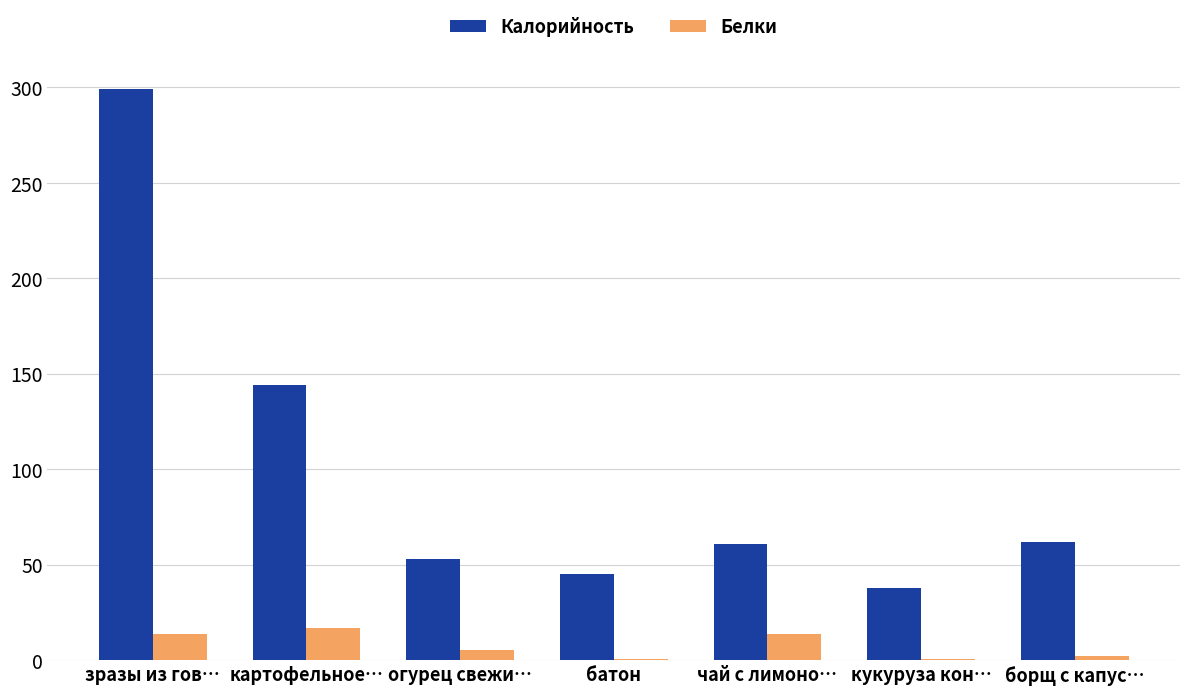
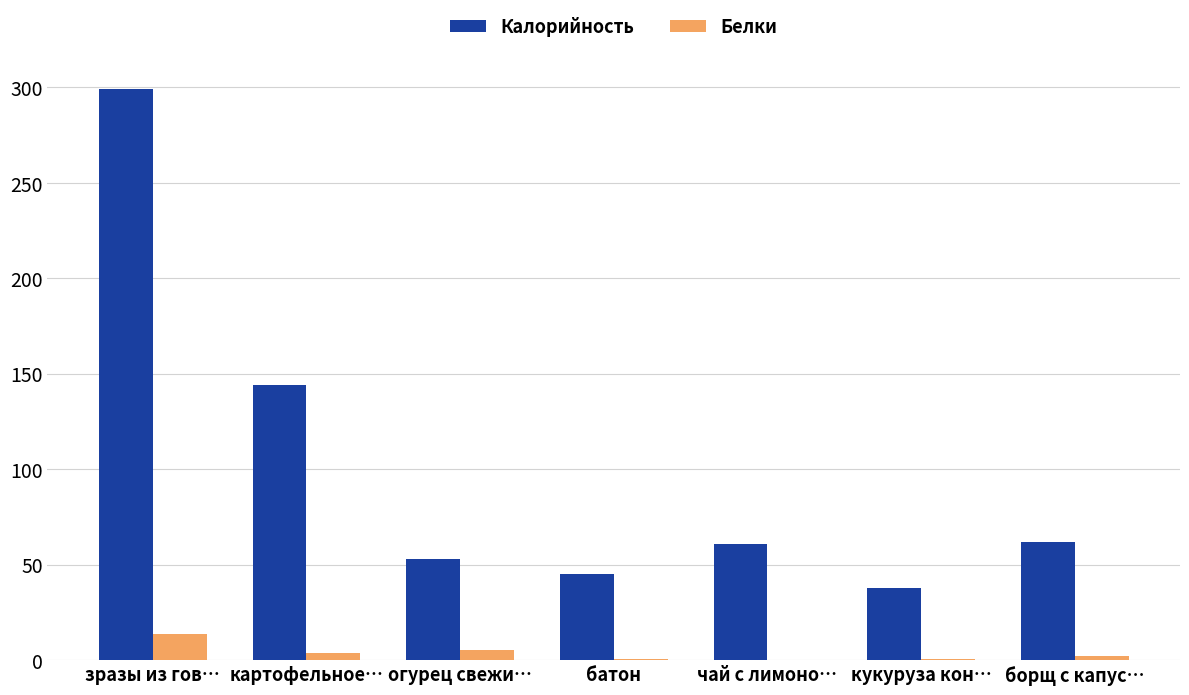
  {
    "Калорийность": {
      "зразы из гов…": 299,
      "картофельное…": 144,
      "огурец свежи…": 53,
      "батон": 45,
      "чай с лимоно…": 61,
      "кукуруза кон…": 38,
      "борщ с капус…": 62
    },
    "Белки": {
      "зразы из гов…": 14,
-     "картофельное…": 17,
+     "картофельное…": 4,
      "огурец свежи…": 5,
-     "чай с лимоно…": 14,
+     "чай с лимоно…": 0,
      "борщ с капус…": 2
    }
  }
